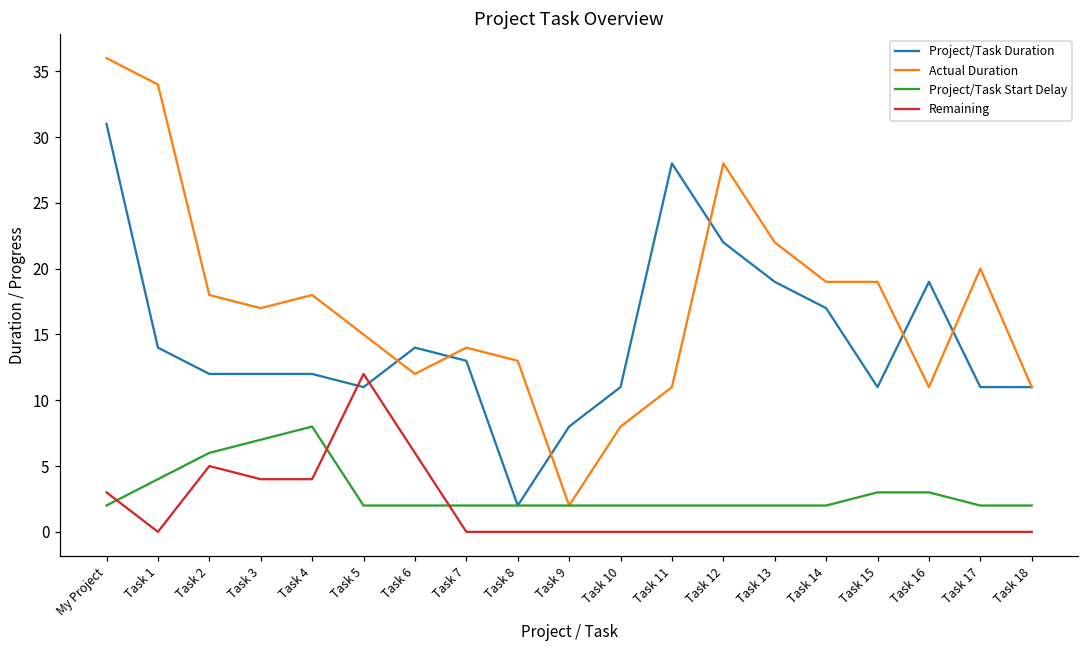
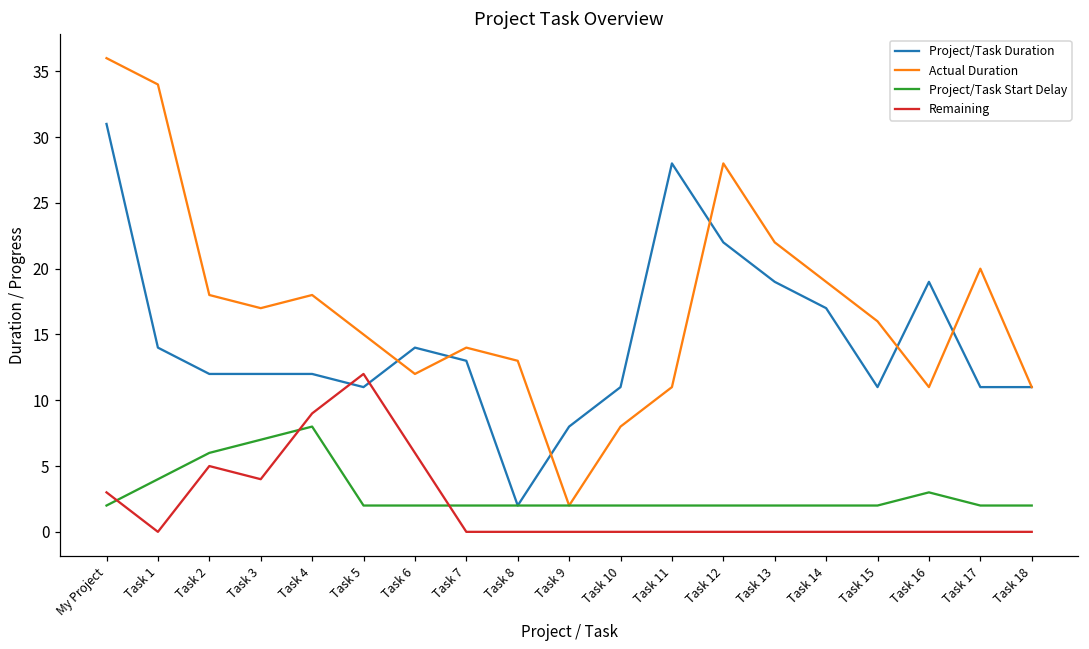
  {
    "Project/Task Duration": {
      "My Project": 31,
      "Task 1": 14,
      "Task 2": 12,
      "Task 3": 12,
      "Task 4": 12,
      "Task 5": 11,
      "Task 6": 14,
      "Task 7": 13,
      "Task 9": 8,
      "Task 10": 11,
      "Task 11": 28,
      "Task 12": 22,
      "Task 13": 19,
      "Task 14": 17,
      "Task 15": 11,
      "Task 16": 19,
      "Task 17": 11
    },
    "Actual Duration": {
      "My Project": 36,
      "Task 1": 34,
      "Task 2": 18,
      "Task 3": 17,
      "Task 4": 18,
      "Task 5": 15,
      "Task 6": 12,
      "Task 7": 14,
      "Task 8": 13,
      "Task 10": 8,
      "Task 11": 11,
      "Task 12": 28,
      "Task 13": 22,
      "Task 14": 19,
-     "Task 15": 19,
+     "Task 15": 16,
      "Task 16": 11,
      "Task 17": 20
    },
    "Project/Task Start Delay": {
      "My Project": 2,
      "Task 1": 4,
      "Task 2": 6,
      "Task 3": 7,
      "Task 4": 8,
      "Task 5": 2,
      "Task 6": 2,
      "Task 7": 2,
      "Task 10": 2,
      "Task 11": 2,
      "Task 12": 2,
      "Task 13": 2,
      "Task 14": 2,
-     "Task 15": 3,
+     "Task 15": 2,
      "Task 16": 3,
      "Task 17": 2,
      "Task 18": 2
    },
    "Remaining": {
      "My Project": 3,
      "Task 1": 0,
      "Task 2": 5,
      "Task 3": 4,
-     "Task 4": 4,
+     "Task 4": 9,
      "Task 5": 12,
      "Task 6": 6,
      "Task 7": 0,
      "Task 8": 0,
      "Task 9": 0,
      "Task 10": 0,
      "Task 11": 0,
      "Task 12": 0,
      "Task 13": 0,
      "Task 14": 0,
      "Task 15": 0,
      "Task 16": 0,
      "Task 17": 0,
      "Task 18": 0
    }
  }
